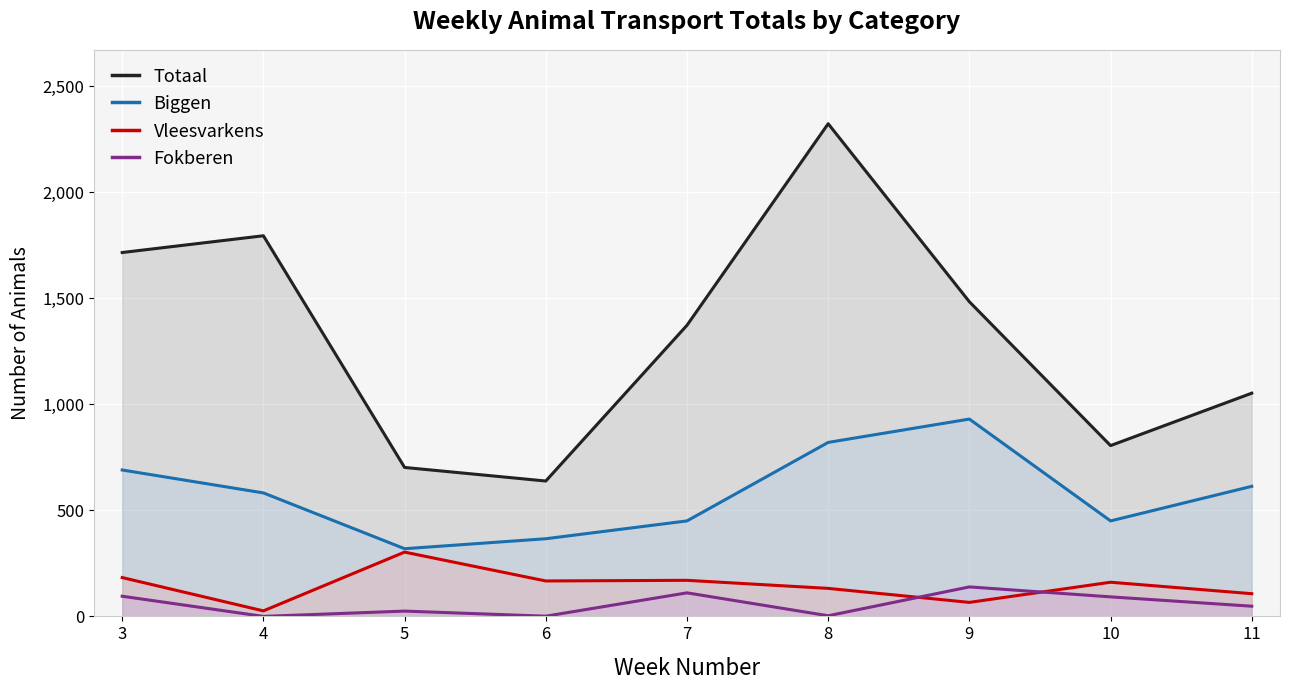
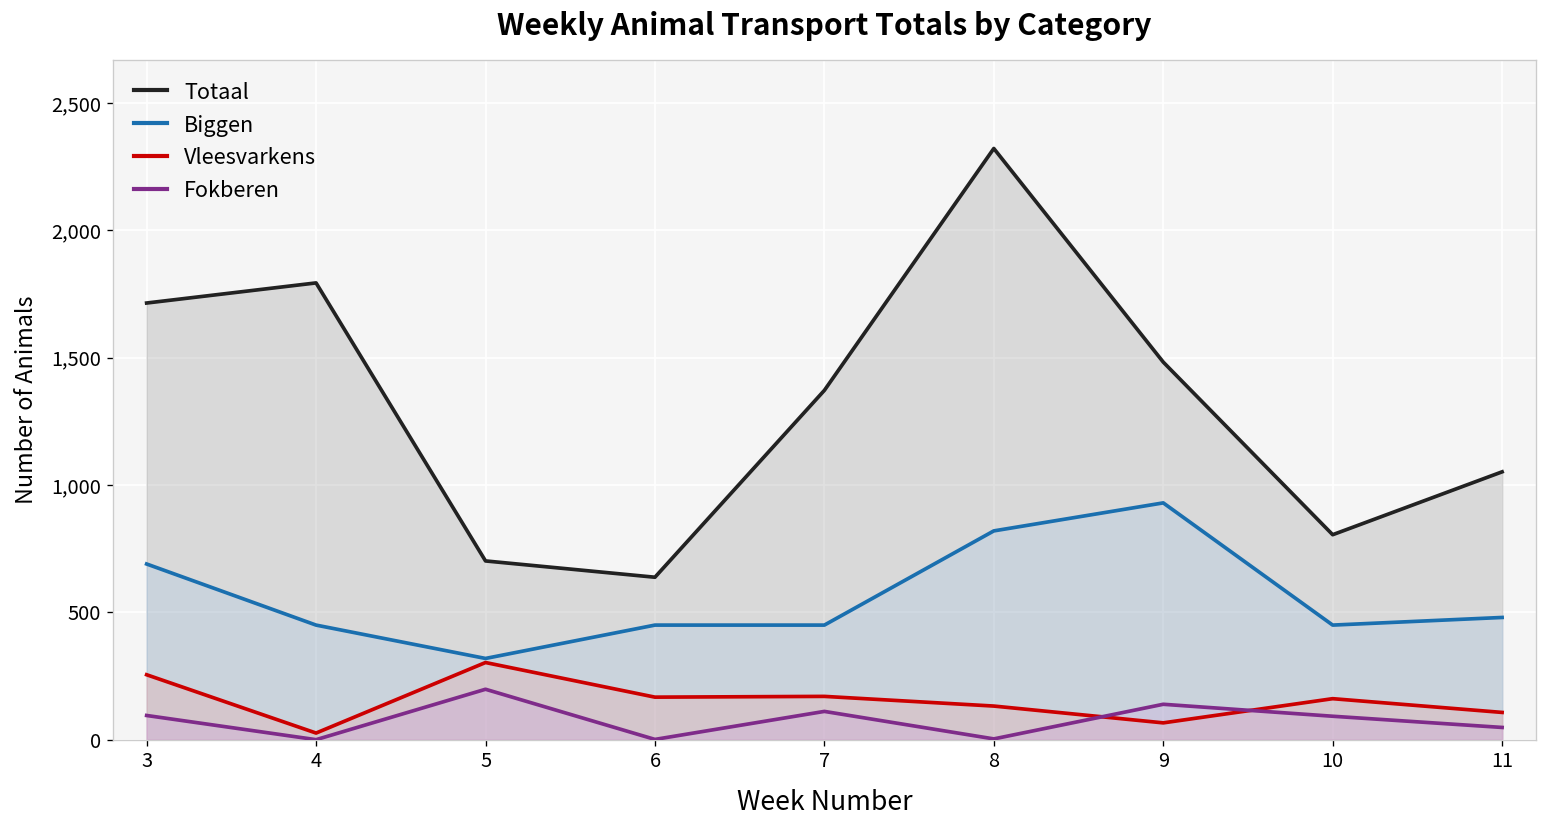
  {
    "Totaal": {
      "3": "1,720",
      "4": "1,790",
      "5": "700",
      "6": "640",
      "7": "1,370",
      "8": "2,320",
      "9": "1,480",
      "10": "810",
      "11": "1,050"
    },
    "Biggen": {
      "3": "690",
-     "4": "580",
+     "4": "450",
      "5": "320",
-     "6": "370",
+     "6": "450",
      "7": "450",
      "8": "820",
      "9": "930",
      "10": "450",
-     "11": "610"
+     "11": "480"
    },
    "Vleesvarkens": {
-     "3": "180",
+     "3": "260",
      "4": "30",
      "5": "300",
      "6": "170",
      "7": "170",
      "8": "130",
      "9": "70",
      "10": "160",
      "11": "110"
    },
    "Fokberen": {
      "3": "100",
      "4": "0",
-     "5": "30",
+     "5": "200",
      "6": "0",
      "7": "110",
      "8": "0",
      "9": "140",
      "10": "90",
      "11": "50"
    }
  }
